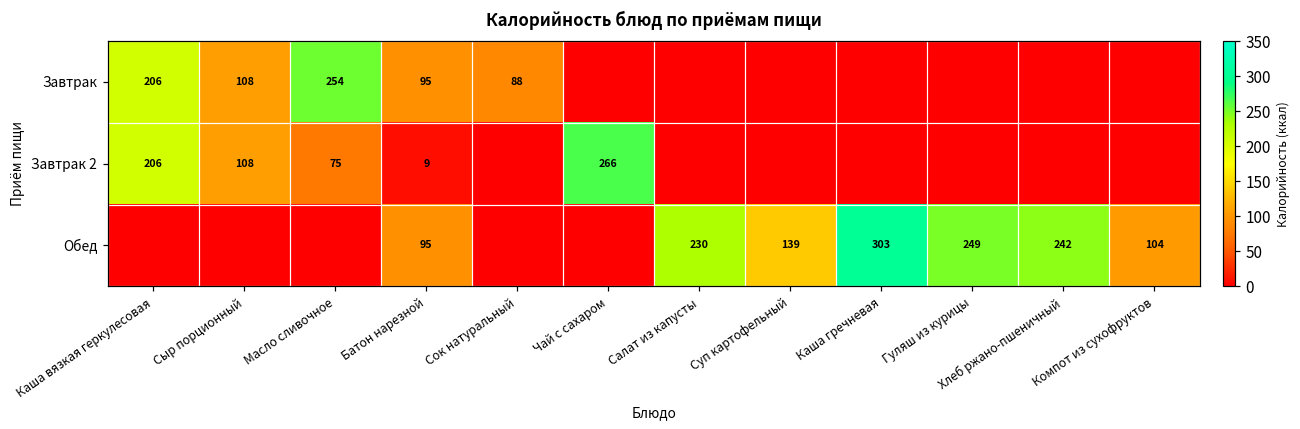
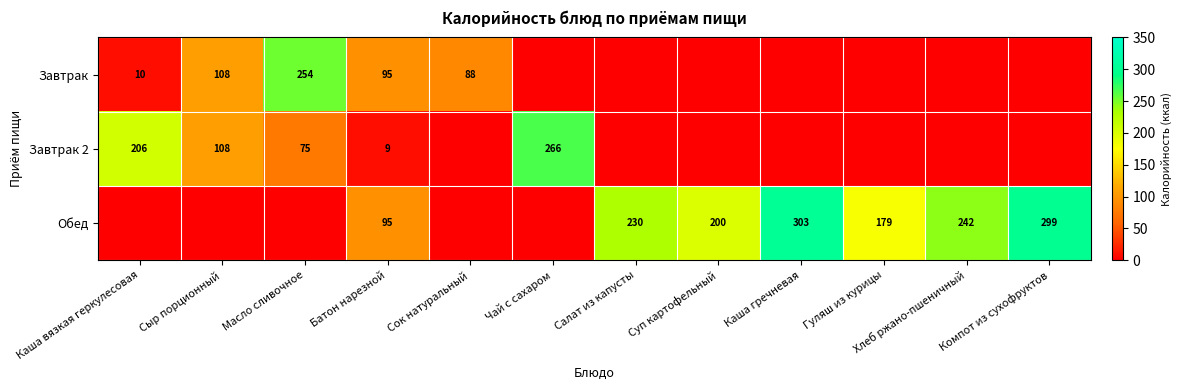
  {
    "Завтрак": {
-     "Каша вязкая геркулесовая": 206,
+     "Каша вязкая геркулесовая": 10,
      "Сыр порционный": 108,
      "Масло сливочное": 254,
      "Батон нарезной": 95,
      "Сок натуральный": 88
    },
    "Завтрак 2": {
      "Каша вязкая геркулесовая": 206,
      "Сыр порционный": 108,
      "Масло сливочное": 75,
      "Батон нарезной": 9,
      "Чай с сахаром": 266
    },
    "Обед": {
      "Батон нарезной": 95,
      "Салат из капусты": 230,
-     "Суп картофельный": 139,
+     "Суп картофельный": 200,
      "Каша гречневая": 303,
-     "Гуляш из курицы": 249,
+     "Гуляш из курицы": 179,
      "Хлеб ржано-пшеничный": 242,
-     "Компот из сухофруктов": 104
+     "Компот из сухофруктов": 299
    }
  }
